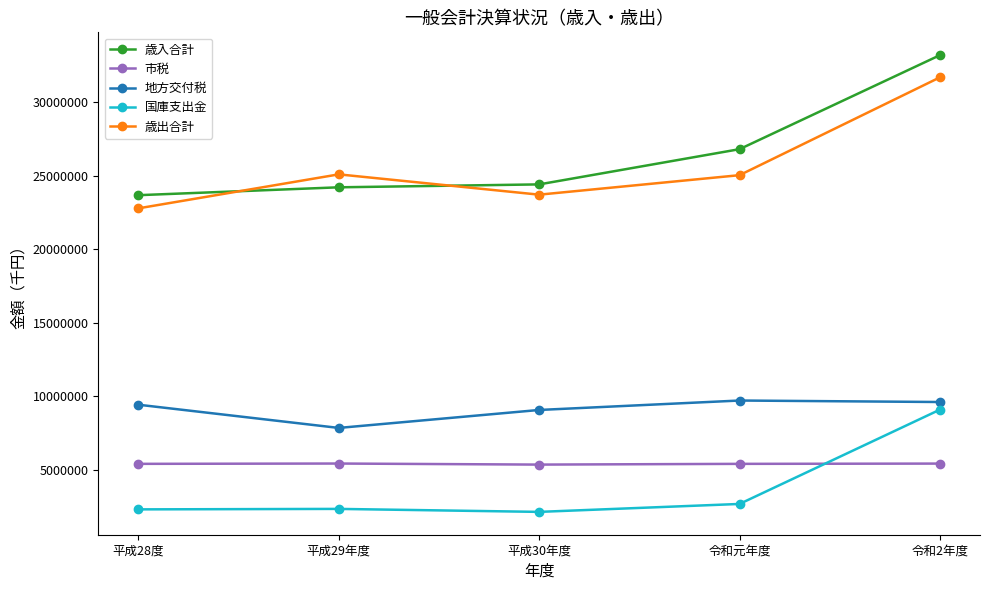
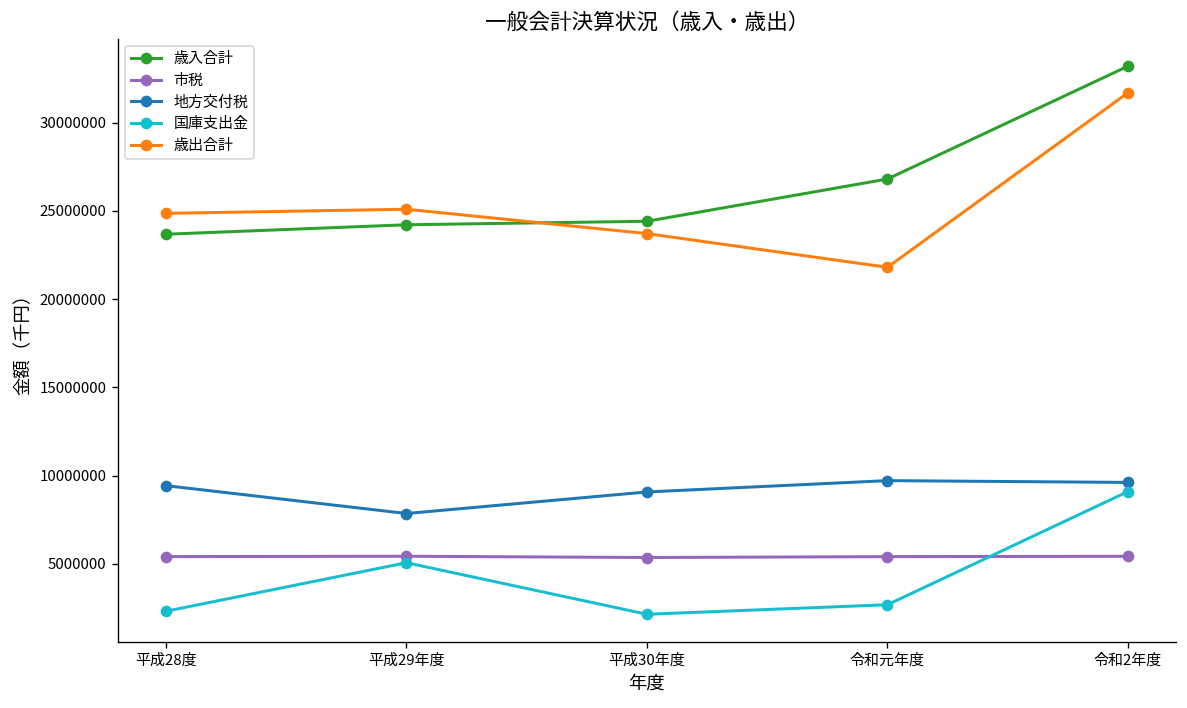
  {
    "歳入合計": {
      "平成28度": 23700000,
      "平成29年度": 24200000,
      "平成30年度": 24400000,
      "令和元年度": 26800000,
      "令和2年度": 33200000
    },
    "市税": {
      "平成28度": 5400000,
      "平成29年度": 5400000,
      "平成30年度": 5400000,
      "令和元年度": 5400000,
      "令和2年度": 5400000
    },
    "地方交付税": {
      "平成28度": 9400000,
      "平成29年度": 7900000,
      "平成30年度": 9100000,
      "令和元年度": 9700000,
      "令和2年度": 9600000
    },
    "国庫支出金": {
      "平成28度": 2300000,
-     "平成29年度": 2300000,
+     "平成29年度": 5100000,
      "平成30年度": 2100000,
      "令和元年度": 2700000,
      "令和2年度": 9100000
    },
    "歳出合計": {
-     "平成28度": 22800000,
+     "平成28度": 24900000,
      "平成29年度": 25100000,
      "平成30年度": 23700000,
-     "令和元年度": 25000000,
+     "令和元年度": 21800000,
      "令和2年度": 31700000
    }
  }
